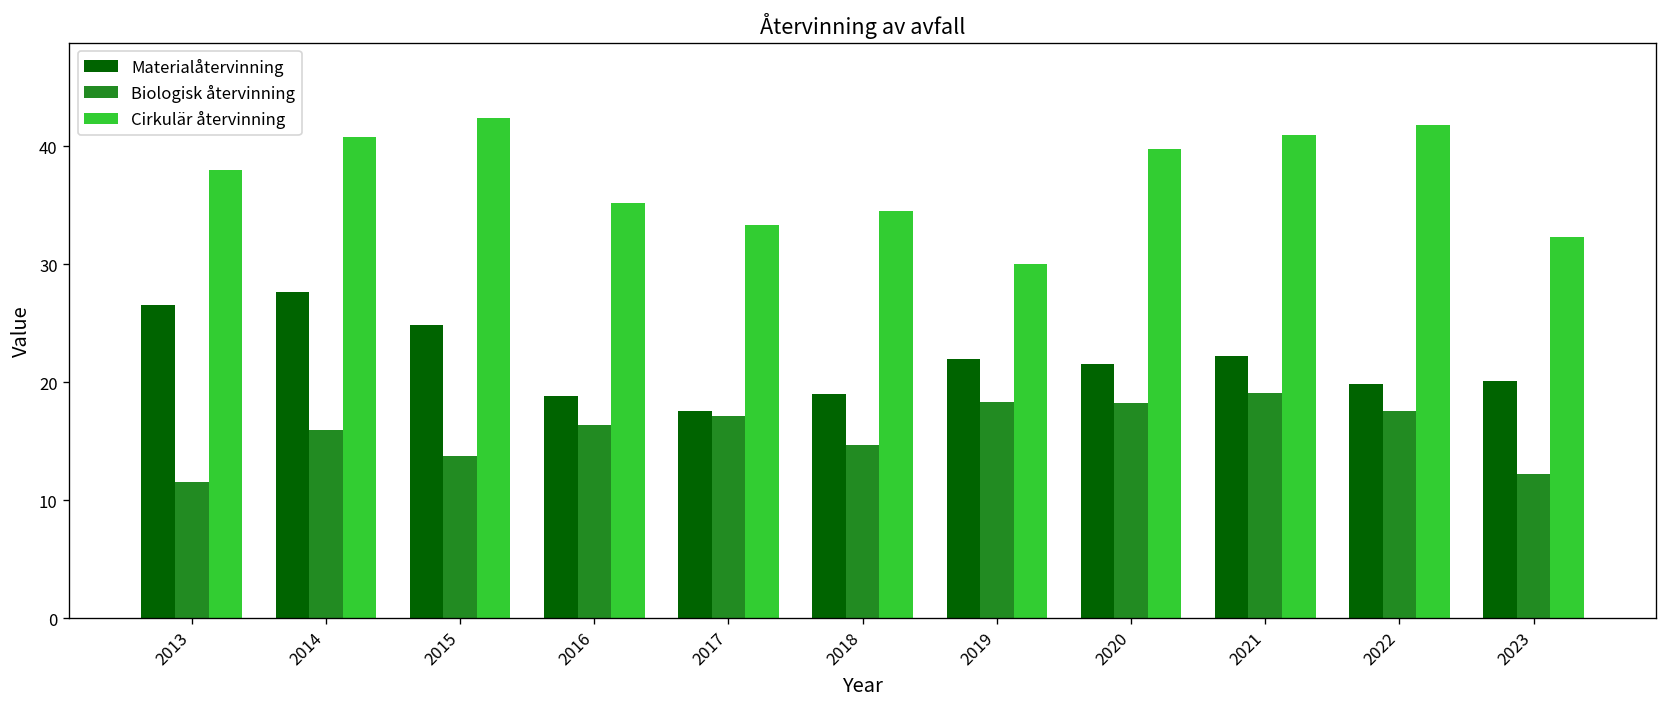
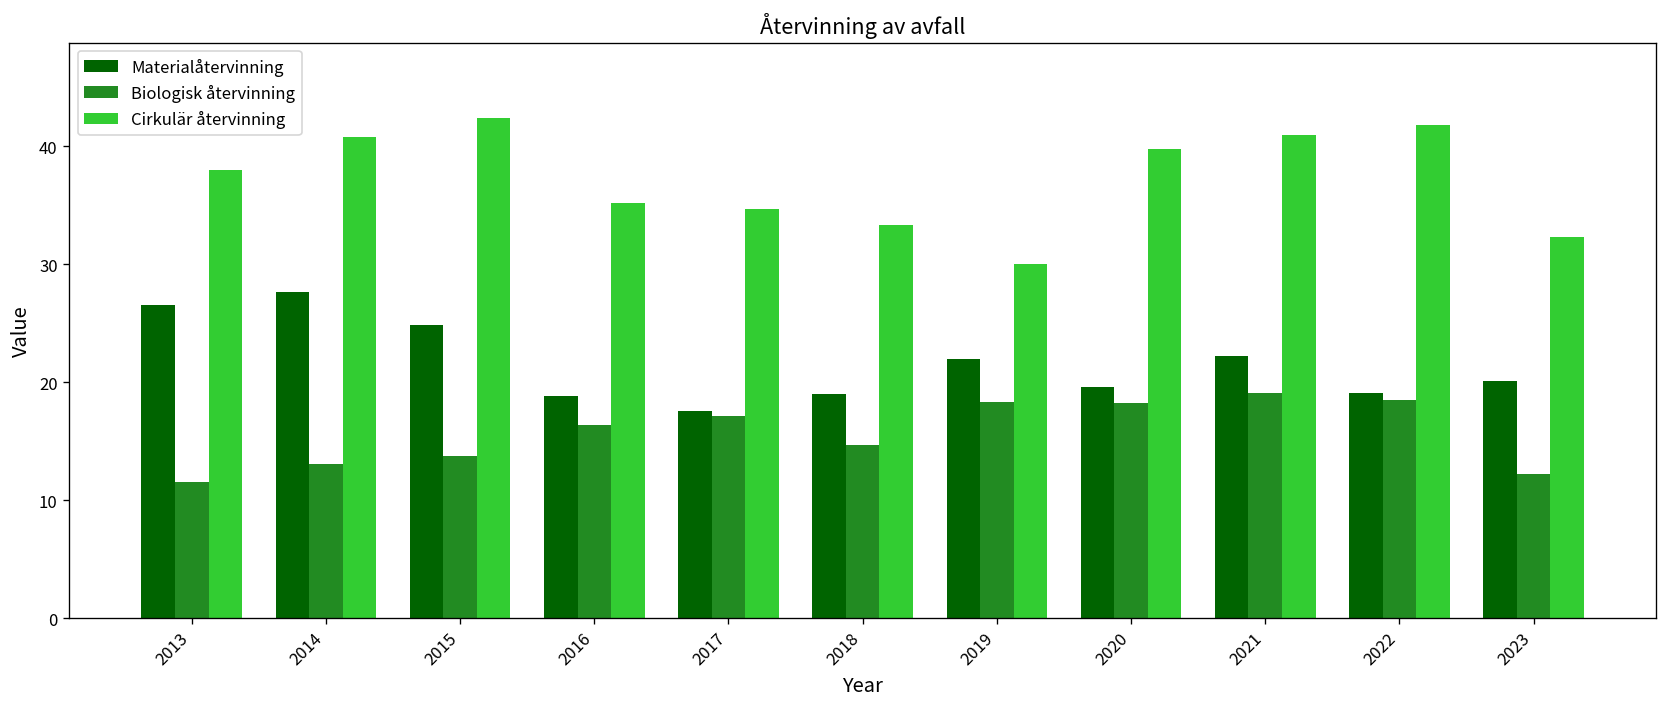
  {
    "Materialåtervinning": {
      "2013": 27,
      "2014": 28,
      "2015": 25,
      "2016": 19,
      "2017": 18,
      "2018": 19,
      "2019": 22,
-     "2020": 22,
+     "2020": 20,
      "2021": 22,
-     "2022": 20,
+     "2022": 19,
      "2023": 20
    },
    "Biologisk återvinning": {
      "2013": 12,
-     "2014": 16,
+     "2014": 13,
      "2015": 14,
      "2016": 16,
      "2017": 17,
      "2018": 15,
      "2019": 18,
      "2020": 18,
      "2021": 19,
-     "2022": 17.6,
+     "2022": 18.5,
      "2023": 12
    },
    "Cirkulär återvinning": {
      "2013": 38,
      "2014": 41,
      "2015": 42,
      "2016": 35,
-     "2017": 33,
-     "2018": 35,
+     "2017": 35,
+     "2018": 33,
      "2019": 30,
      "2020": 40,
      "2021": 41,
      "2022": 42,
      "2023": 32
    }
  }
